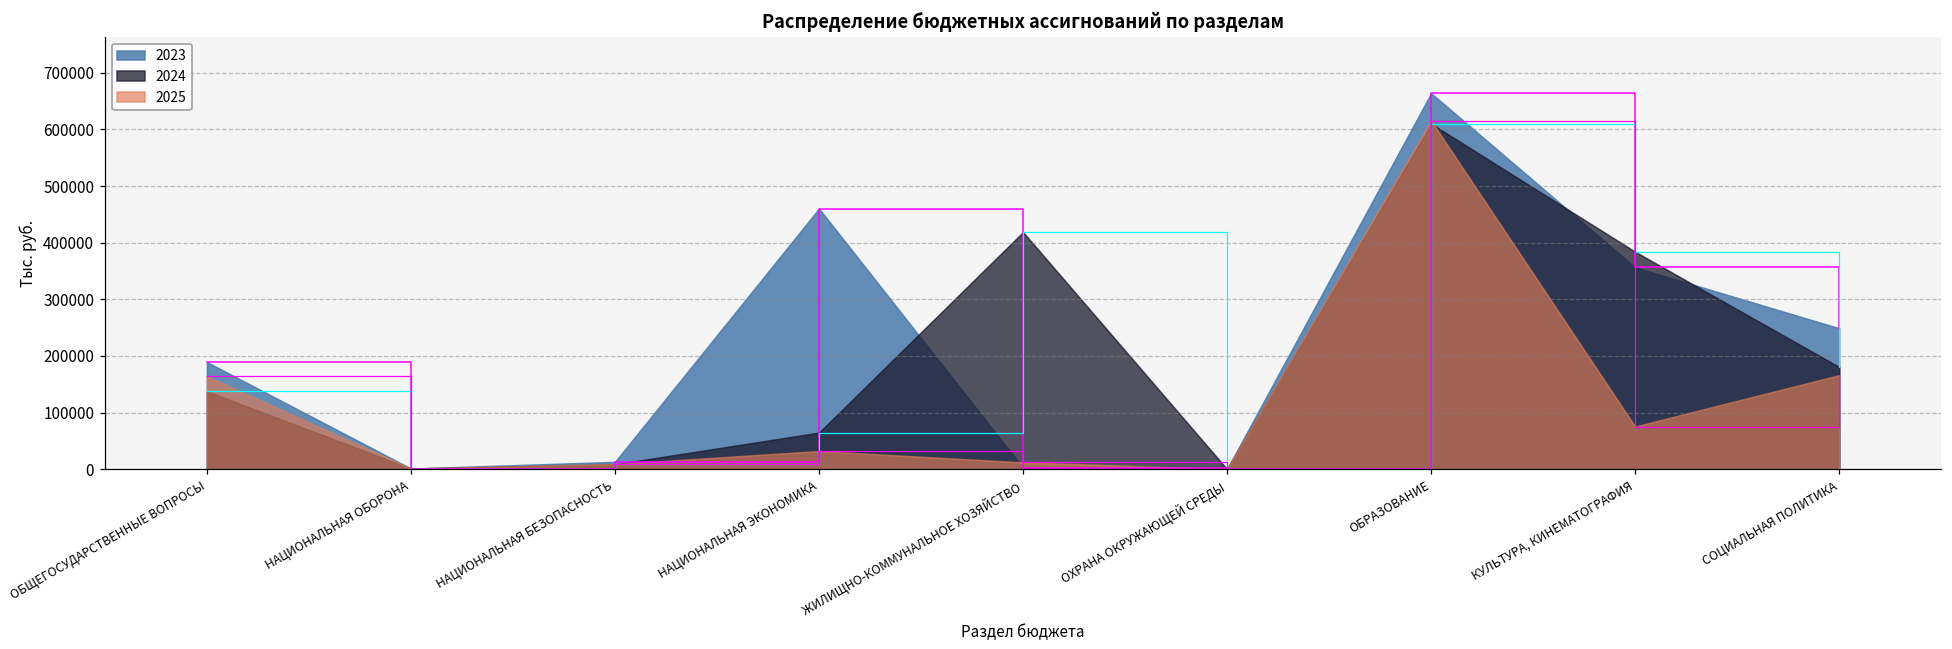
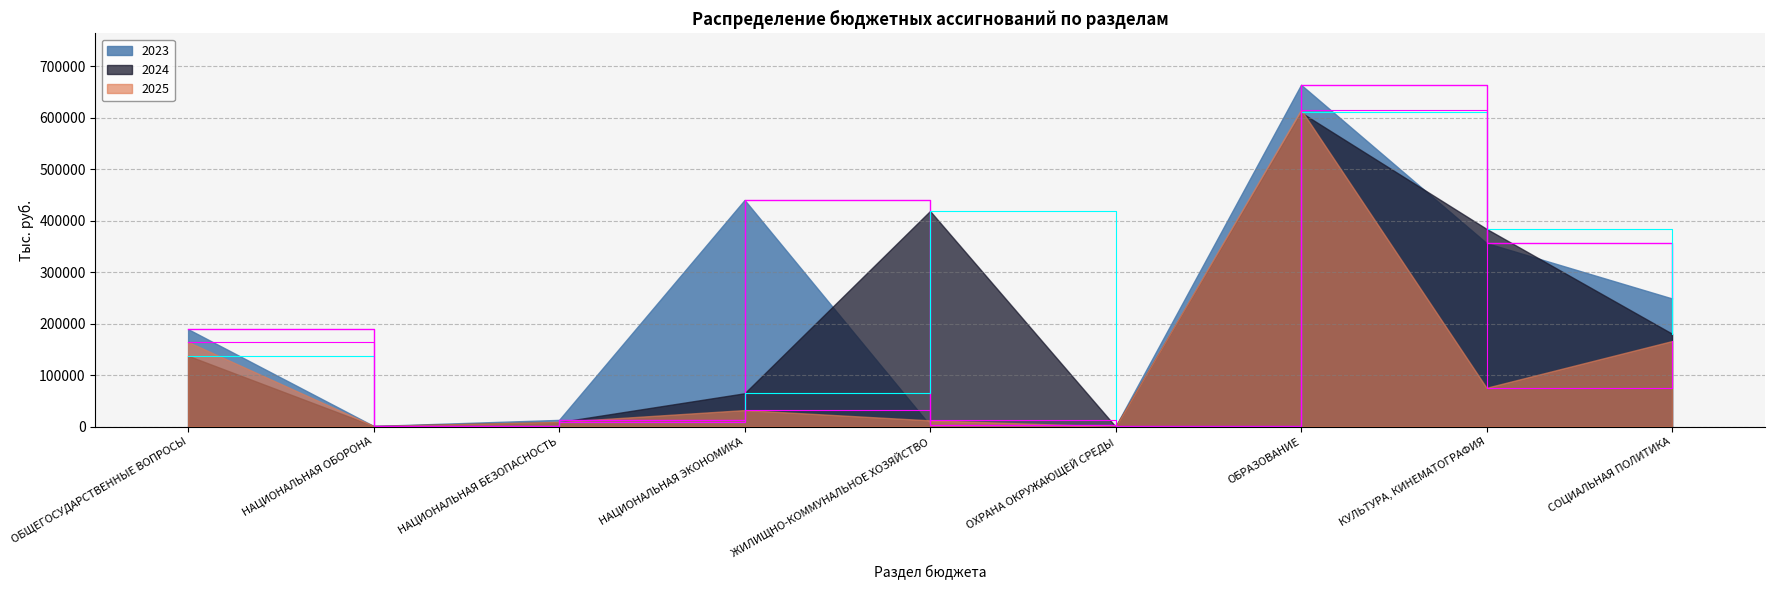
  {
    "2023": {
      "ОБЩЕГОСУДАРСТВЕННЫЕ ВОПРОСЫ": 190000,
-     "НАЦИОНАЛЬНАЯ ЭКОНОМИКА": 460000,
+     "НАЦИОНАЛЬНАЯ ЭКОНОМИКА": 440000,
      "ЖИЛИЩНО-КОММУНАЛЬНОЕ ХОЗЯЙСТВО": 0,
      "ОБРАЗОВАНИЕ": 660000,
      "КУЛЬТУРА, КИНЕМАТОГРАФИЯ": 360000,
      "СОЦИАЛЬНАЯ ПОЛИТИКА": 250000
    },
    "2024": {
      "ОБЩЕГОСУДАРСТВЕННЫЕ ВОПРОСЫ": 140000,
      "НАЦИОНАЛЬНАЯ ЭКОНОМИКА": 60000,
      "ЖИЛИЩНО-КОММУНАЛЬНОЕ ХОЗЯЙСТВО": 420000,
      "ОБРАЗОВАНИЕ": 610000,
      "КУЛЬТУРА, КИНЕМАТОГРАФИЯ": 380000,
      "СОЦИАЛЬНАЯ ПОЛИТИКА": 180000
    },
    "2025": {
      "ОБЩЕГОСУДАРСТВЕННЫЕ ВОПРОСЫ": 160000,
      "НАЦИОНАЛЬНАЯ ЭКОНОМИКА": 30000,
      "ЖИЛИЩНО-КОММУНАЛЬНОЕ ХОЗЯЙСТВО": 10000,
      "ОБРАЗОВАНИЕ": 620000,
      "КУЛЬТУРА, КИНЕМАТОГРАФИЯ": 80000,
      "СОЦИАЛЬНАЯ ПОЛИТИКА": 170000
    }
  }
